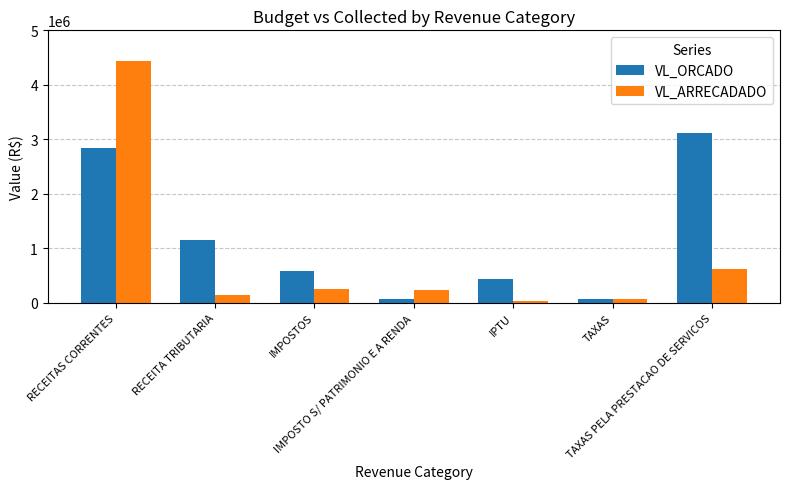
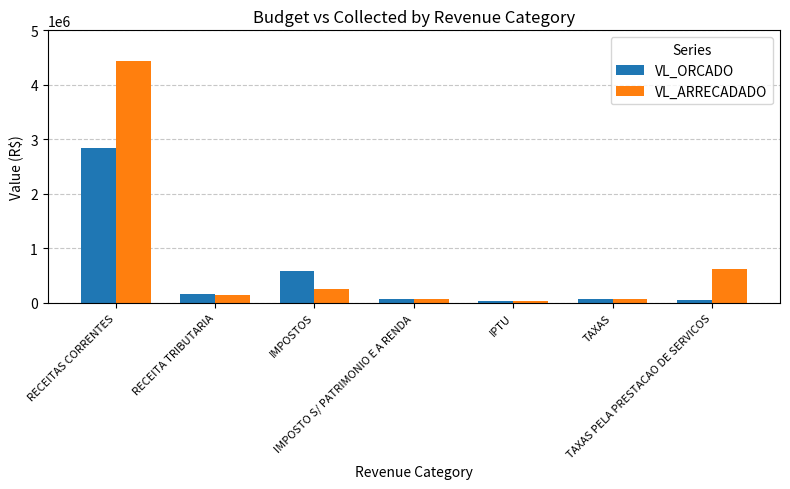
  {
    "VL_ORCADO": {
      "RECEITAS CORRENTES": 2800000,
-     "RECEITA TRIBUTARIA": 1200000,
+     "RECEITA TRIBUTARIA": 200000,
      "IMPOSTOS": 600000,
      "IMPOSTO S/ PATRIMONIO E A RENDA": 100000,
-     "IPTU": 400000,
+     "IPTU": 0,
      "TAXAS": 100000,
-     "TAXAS PELA PRESTACAO DE SERVICOS": 3100000
+     "TAXAS PELA PRESTACAO DE SERVICOS": 100000
    },
    "VL_ARRECADADO": {
      "RECEITAS CORRENTES": 4400000,
      "RECEITA TRIBUTARIA": 100000,
      "IMPOSTOS": 300000,
-     "IMPOSTO S/ PATRIMONIO E A RENDA": 200000,
+     "IMPOSTO S/ PATRIMONIO E A RENDA": 100000,
      "TAXAS": 100000,
      "TAXAS PELA PRESTACAO DE SERVICOS": 600000
    }
  }
